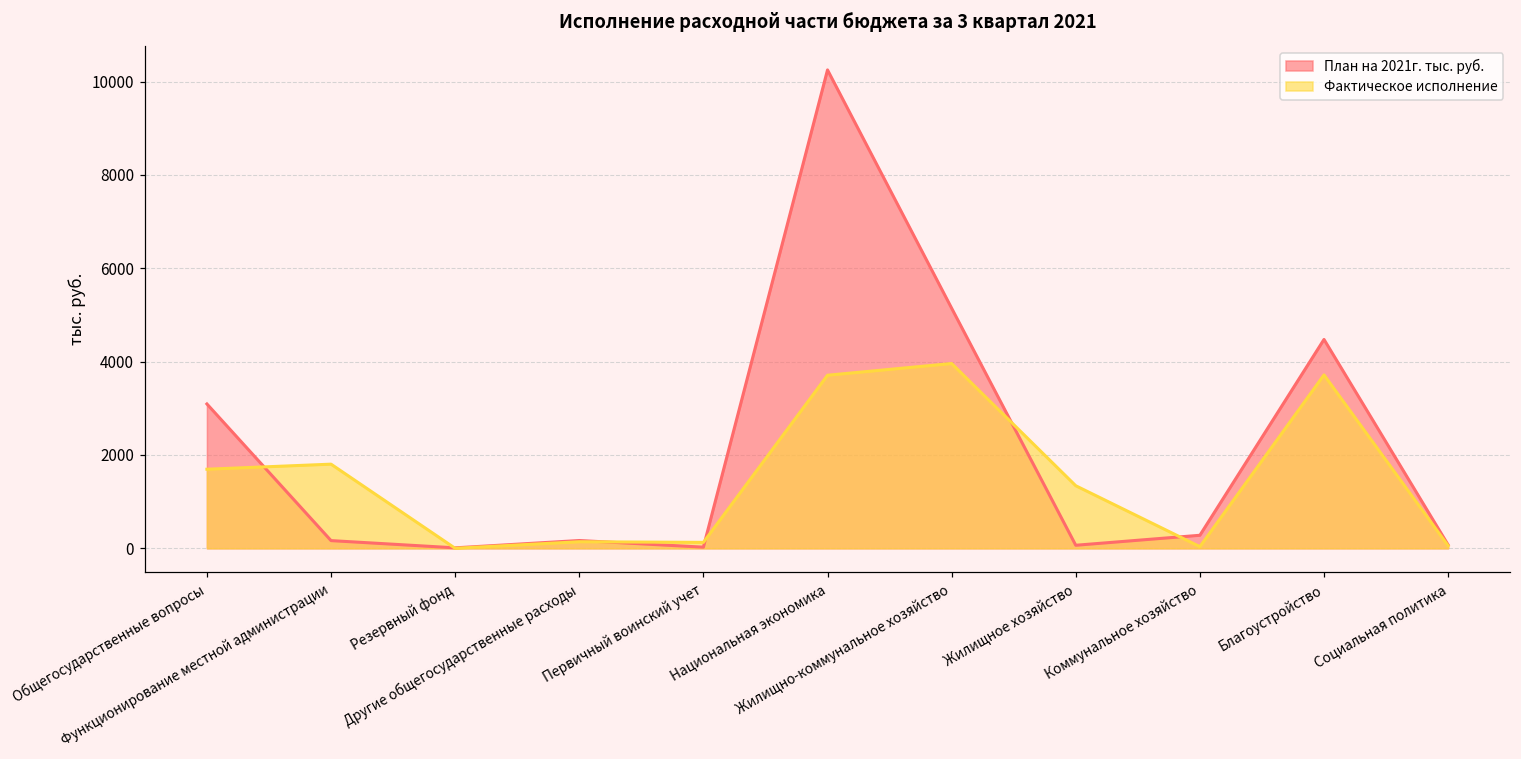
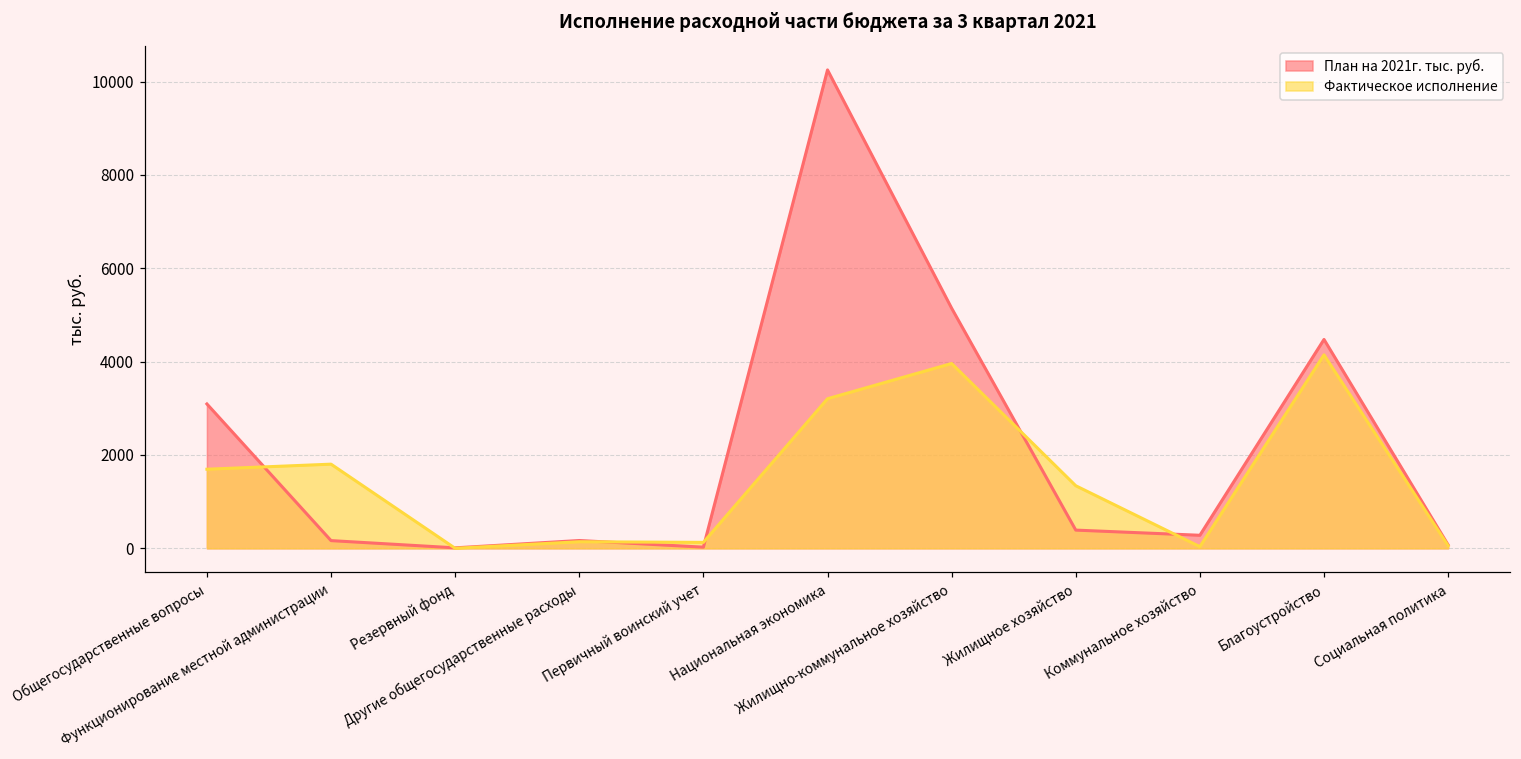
  {
    "План на 2021г. тыс. руб.": {
      "Общегосударственные вопросы": 3100,
      "Функционирование местной администрации": 200,
      "Первичный воинский учет": 0,
      "Национальная экономика": 10300,
      "Жилищно-коммунальное хозяйство": 5100,
-     "Жилищное хозяйство": 100,
+     "Жилищное хозяйство": 400,
      "Коммунальное хозяйство": 300,
      "Благоустройство": 4500
    },
    "Фактическое исполнение": {
      "Общегосударственные вопросы": 1700,
      "Функционирование местной администрации": 1800,
      "Первичный воинский учет": 100,
-     "Национальная экономика": 3700,
+     "Национальная экономика": 3200,
      "Жилищно-коммунальное хозяйство": 4000,
      "Жилищное хозяйство": 1300,
      "Коммунальное хозяйство": 0,
-     "Благоустройство": 3700
+     "Благоустройство": 4100
    }
  }
